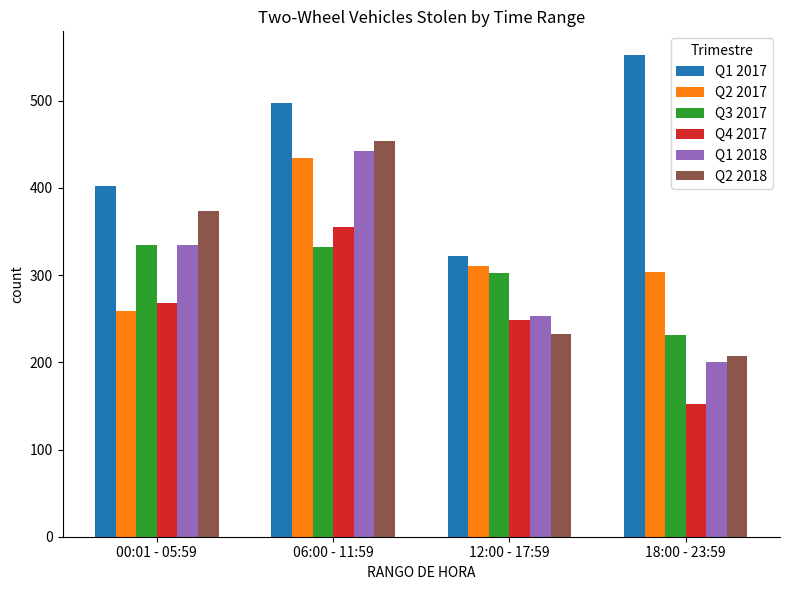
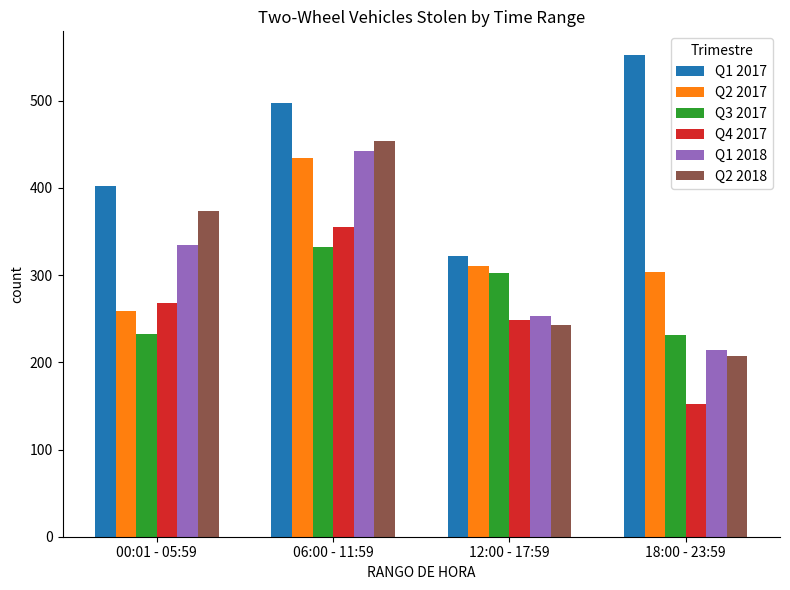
  {
    "Q1 2017": {
      "00:01 - 05:59": 400,
      "06:00 - 11:59": 500,
      "12:00 - 17:59": 320,
      "18:00 - 23:59": 550
    },
    "Q2 2017": {
      "00:01 - 05:59": 260,
      "06:00 - 11:59": 430,
      "12:00 - 17:59": 310,
      "18:00 - 23:59": 300
    },
    "Q3 2017": {
-     "00:01 - 05:59": 330,
+     "00:01 - 05:59": 230,
      "06:00 - 11:59": 330,
      "12:00 - 17:59": 300,
      "18:00 - 23:59": 230
    },
    "Q4 2017": {
      "00:01 - 05:59": 270,
      "06:00 - 11:59": 360,
      "12:00 - 17:59": 250,
      "18:00 - 23:59": 150
    },
    "Q1 2018": {
      "00:01 - 05:59": 330,
      "06:00 - 11:59": 440,
      "12:00 - 17:59": 250,
-     "18:00 - 23:59": 200
+     "18:00 - 23:59": 210
    },
    "Q2 2018": {
      "00:01 - 05:59": 370,
      "06:00 - 11:59": 450,
-     "12:00 - 17:59": 230,
+     "12:00 - 17:59": 240,
      "18:00 - 23:59": 210
    }
  }
